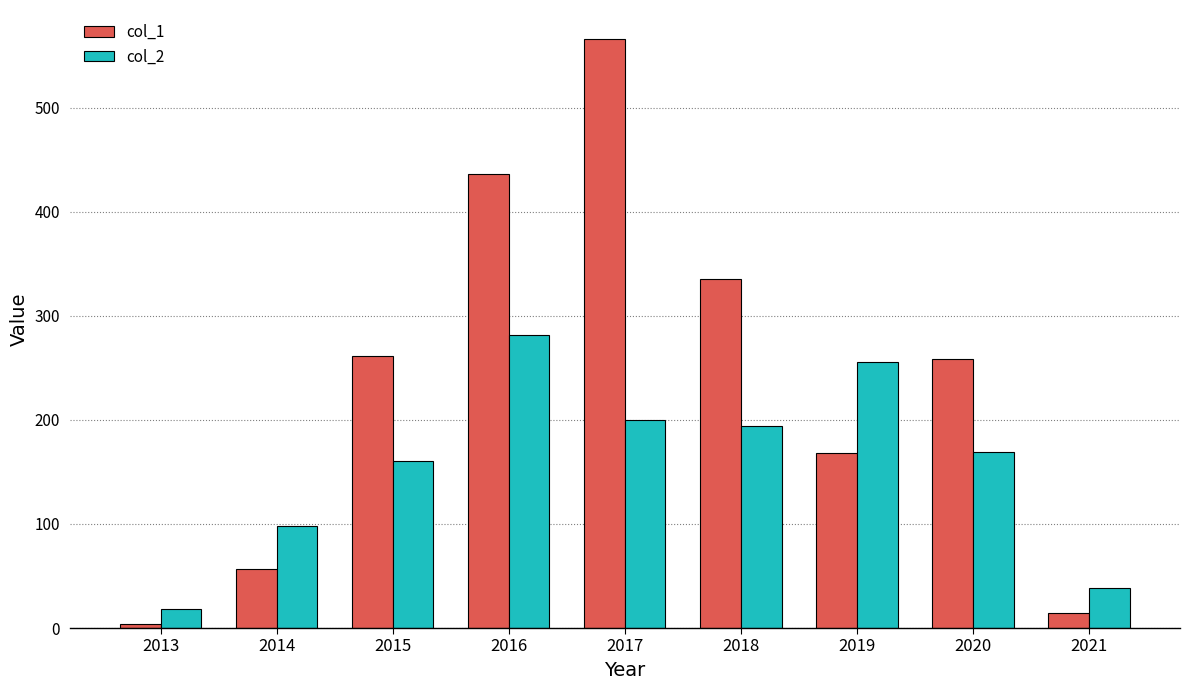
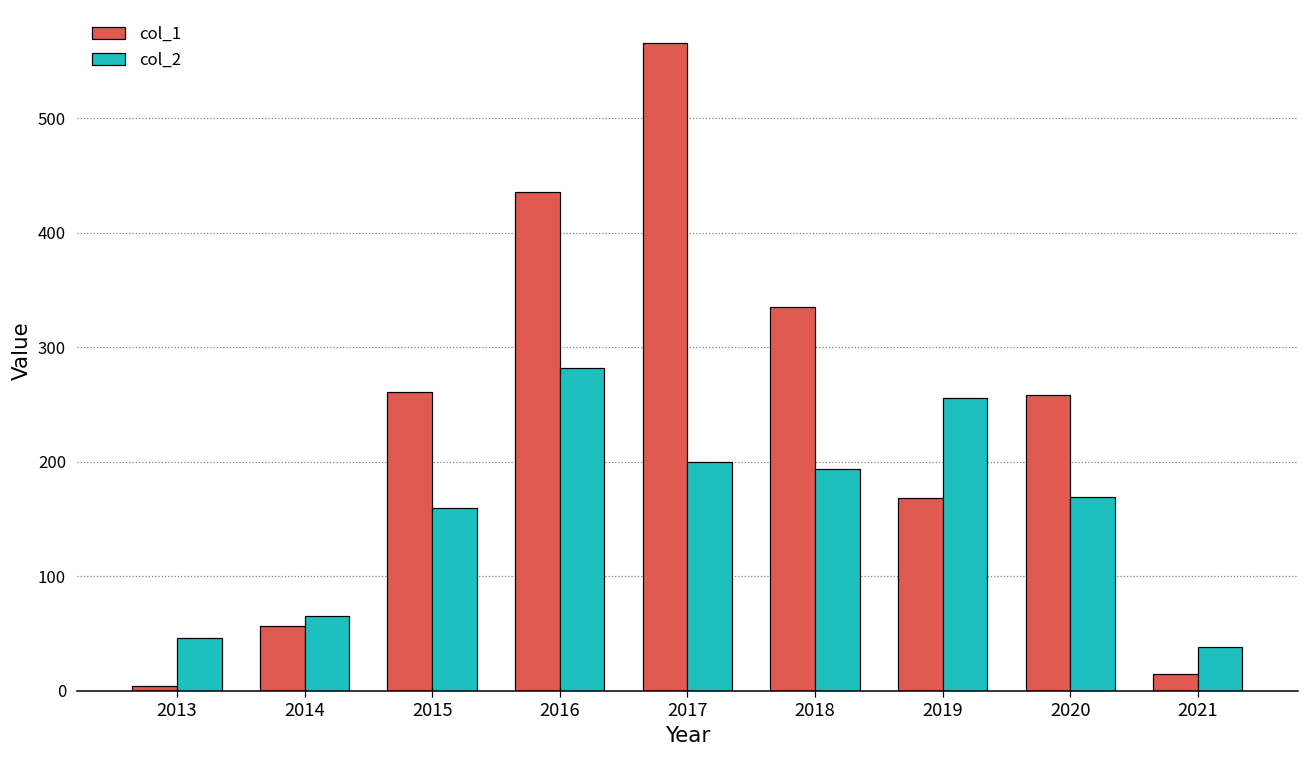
  {
    "col_1": {
      "2013": 4,
      "2014": 57,
      "2015": 261,
      "2016": 436,
      "2017": 566,
      "2018": 336,
      "2019": 169,
      "2020": 258,
      "2021": 15
    },
    "col_2": {
-     "2013": 18,
-     "2014": 98,
+     "2013": 46,
+     "2014": 65,
      "2015": 160,
      "2016": 282,
      "2017": 200,
      "2018": 194,
      "2019": 256,
      "2020": 169,
      "2021": 38
    }
  }
